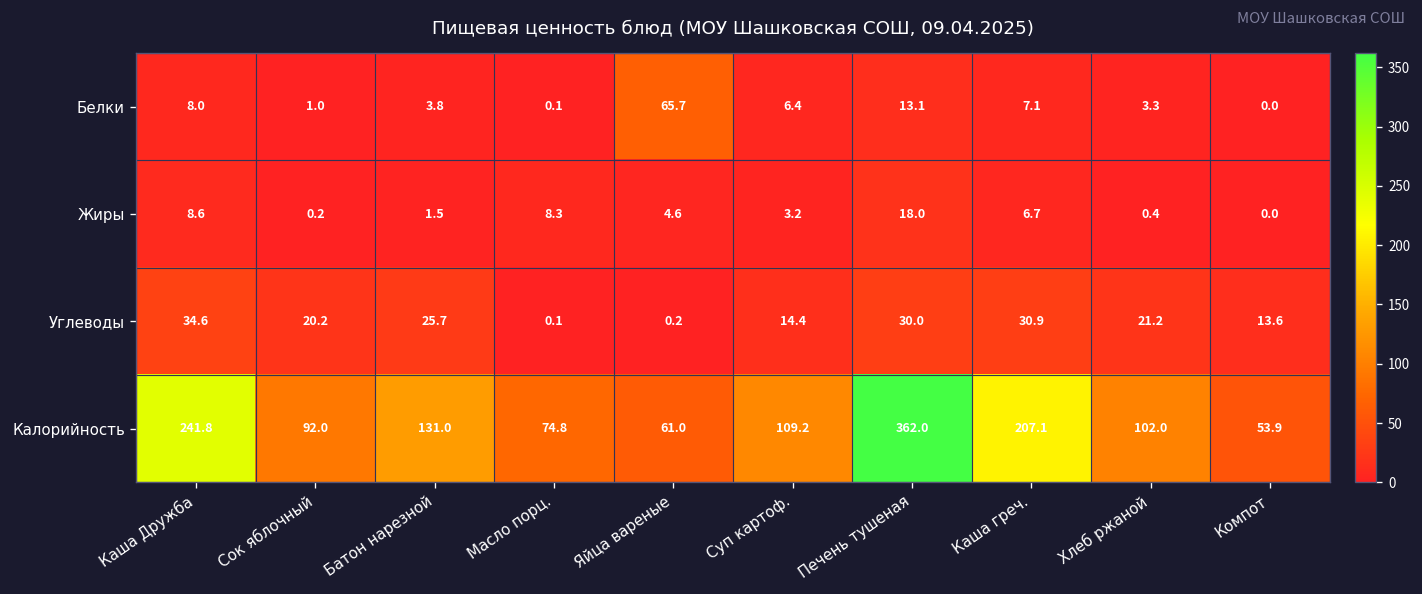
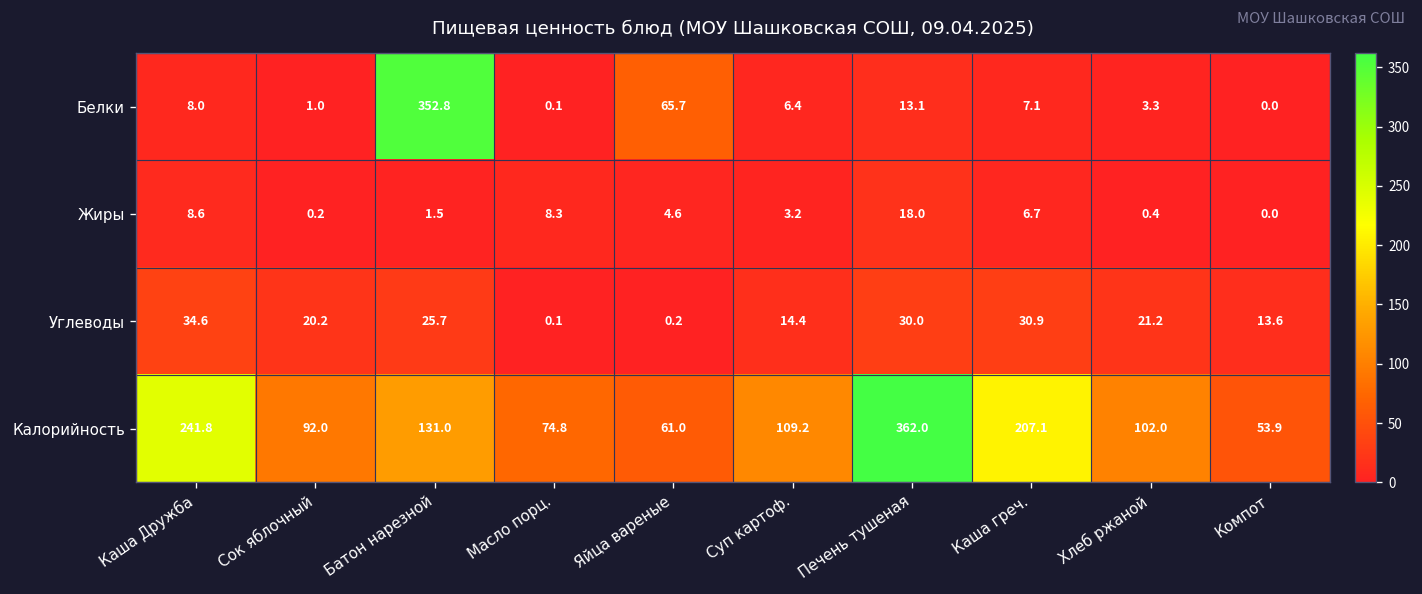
  {
    "Белки": {
      "Каша Дружба": 8.0,
      "Сок яблочный": 1.0,
-     "Батон нарезной": 3.8,
+     "Батон нарезной": 352.8,
      "Масло порц.": 0.1,
      "Яйца вареные": 65.7,
      "Суп картоф.": 6.4,
      "Печень тушеная": 13.1,
      "Каша греч.": 7.1,
      "Хлеб ржаной": 3.3,
      "Компот": 0.0
    },
    "Жиры": {
      "Каша Дружба": 8.6,
      "Сок яблочный": 0.2,
      "Батон нарезной": 1.5,
      "Масло порц.": 8.3,
      "Яйца вареные": 4.6,
      "Суп картоф.": 3.2,
      "Печень тушеная": 18.0,
      "Каша греч.": 6.7,
      "Хлеб ржаной": 0.4,
      "Компот": 0.0
    },
    "Углеводы": {
      "Каша Дружба": 34.6,
      "Сок яблочный": 20.2,
      "Батон нарезной": 25.7,
      "Масло порц.": 0.1,
      "Яйца вареные": 0.2,
      "Суп картоф.": 14.4,
      "Печень тушеная": 30.0,
      "Каша греч.": 30.9,
      "Хлеб ржаной": 21.2,
      "Компот": 13.6
    },
    "Калорийность": {
      "Каша Дружба": 241.8,
      "Сок яблочный": 92.0,
      "Батон нарезной": 131.0,
      "Масло порц.": 74.8,
      "Яйца вареные": 61.0,
      "Суп картоф.": 109.2,
      "Печень тушеная": 362.0,
      "Каша греч.": 207.1,
      "Хлеб ржаной": 102.0,
      "Компот": 53.9
    }
  }
